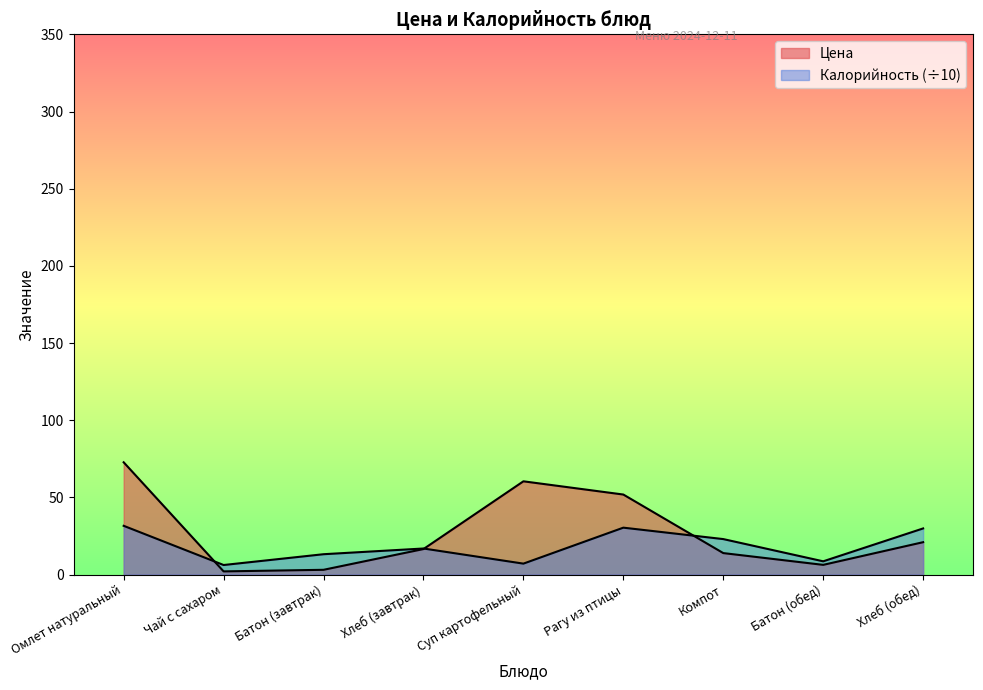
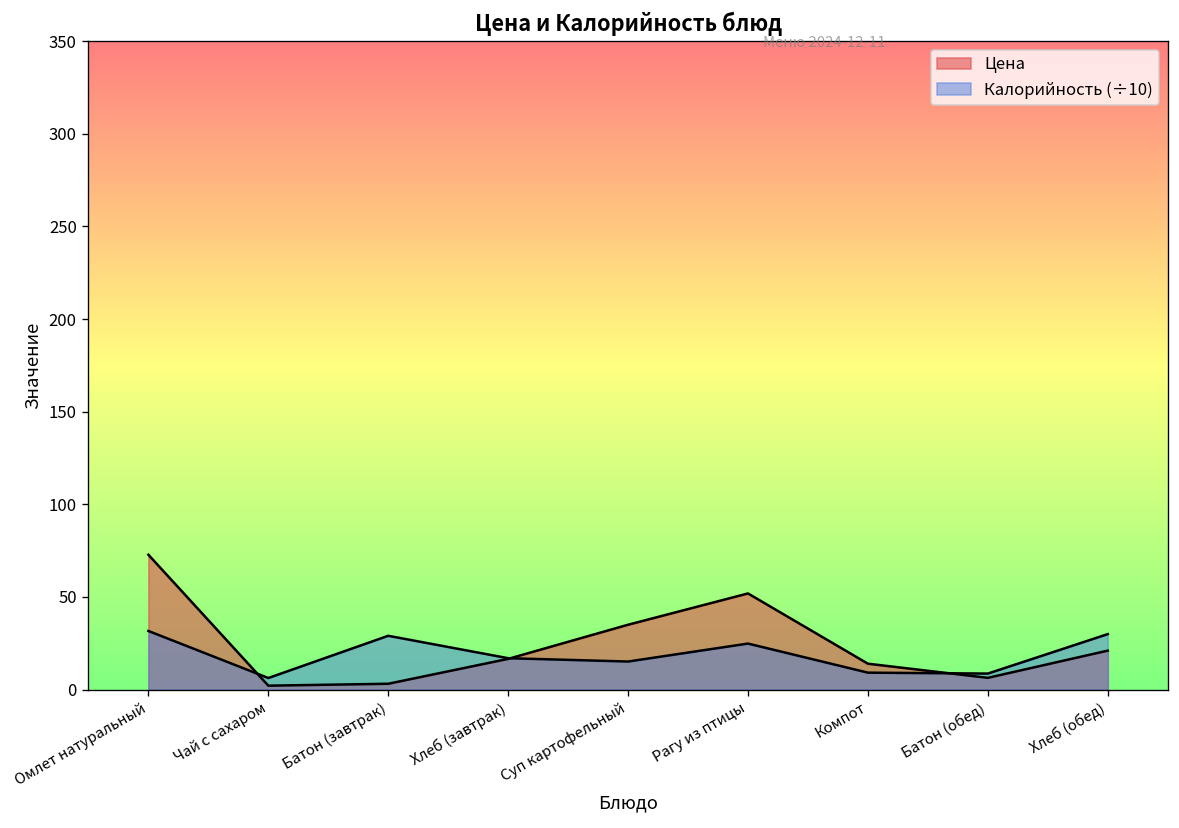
  {
    "Цена": {
      "Омлет натуральный": 73,
      "Чай с сахаром": 2,
      "Батон (завтрак)": 3,
-     "Суп картофельный": 60,
+     "Суп картофельный": 35,
      "Рагу из птицы": 52,
      "Компот": 14,
      "Батон (обед)": 6,
      "Хлеб (обед)": 21
    },
    "Калорийность (÷10)": {
      "Омлет натуральный": 32,
      "Чай с сахаром": 6,
-     "Батон (завтрак)": 13,
-     "Суп картофельный": 7,
-     "Рагу из птицы": 30,
-     "Компот": 23,
+     "Батон (завтрак)": 29,
+     "Суп картофельный": 15,
+     "Рагу из птицы": 25,
+     "Компот": 9,
      "Батон (обед)": 9,
      "Хлеб (обед)": 30
    }
  }
